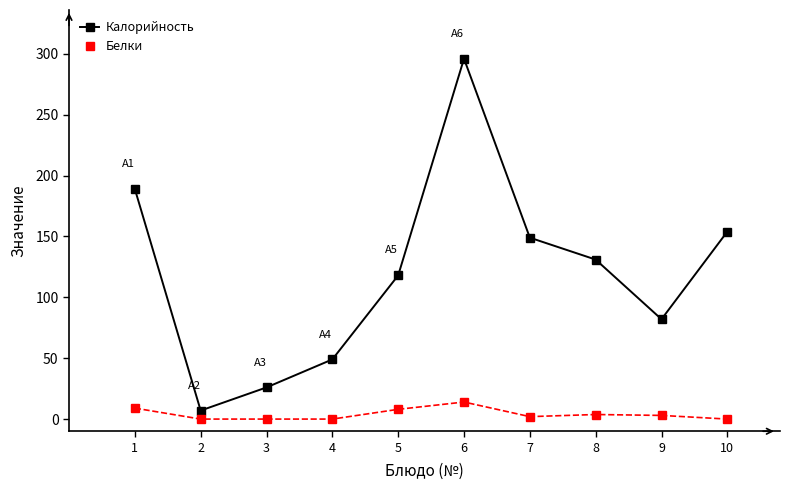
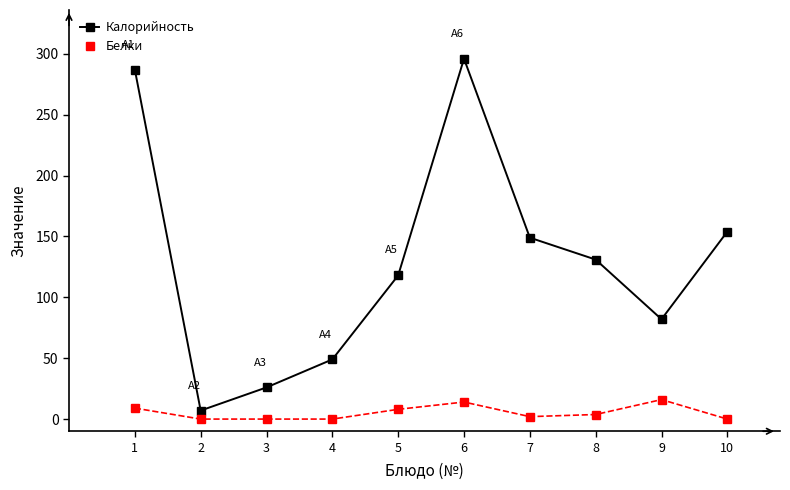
  {
    "Калорийность": {
-     "1": 189,
+     "1": 287,
      "2": 7,
      "3": 26,
      "4": 49,
      "5": 118,
      "6": 296,
      "7": 149,
      "8": 131,
      "9": 82,
      "10": 154
    },
    "Белки": {
      "1": 9,
      "2": 0,
      "3": 0,
      "4": 0,
      "5": 8,
      "6": 14,
      "7": 2,
      "8": 4,
-     "9": 3,
+     "9": 16,
      "10": 0
    }
  }
